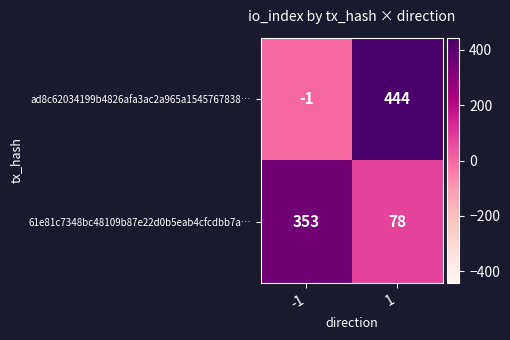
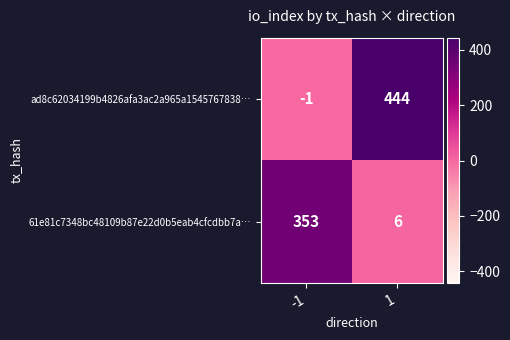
  {
    "ad8c62034199b4826afa3ac2a965a1545767838…": {
      "-1": -1,
      "1": 444
    },
    "61e81c7348bc48109b87e22d0b5eab4cfcdbb7a…": {
      "-1": 353,
-     "1": 78
+     "1": 6
    }
  }
